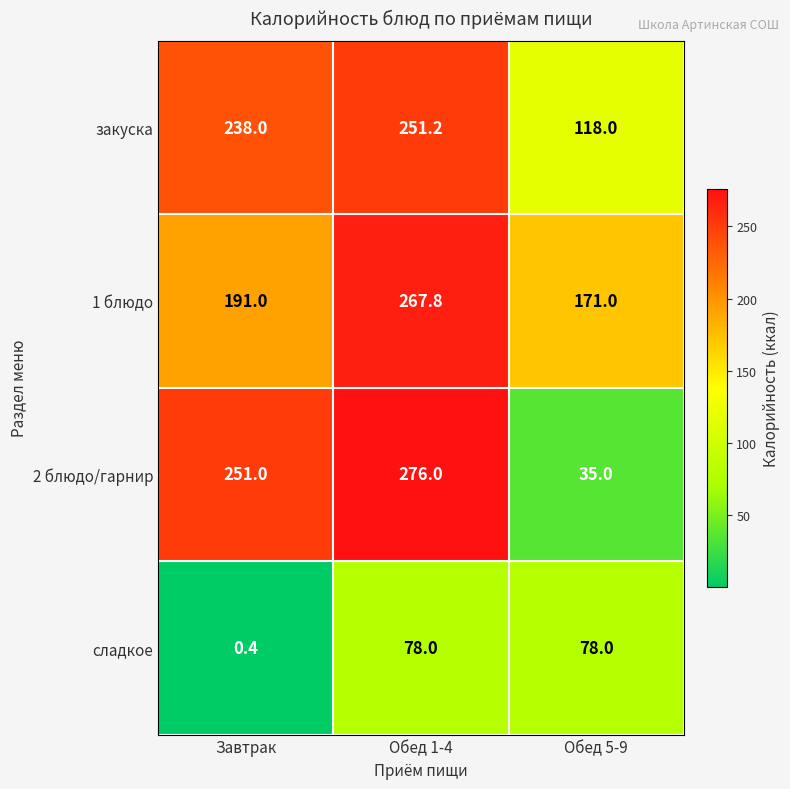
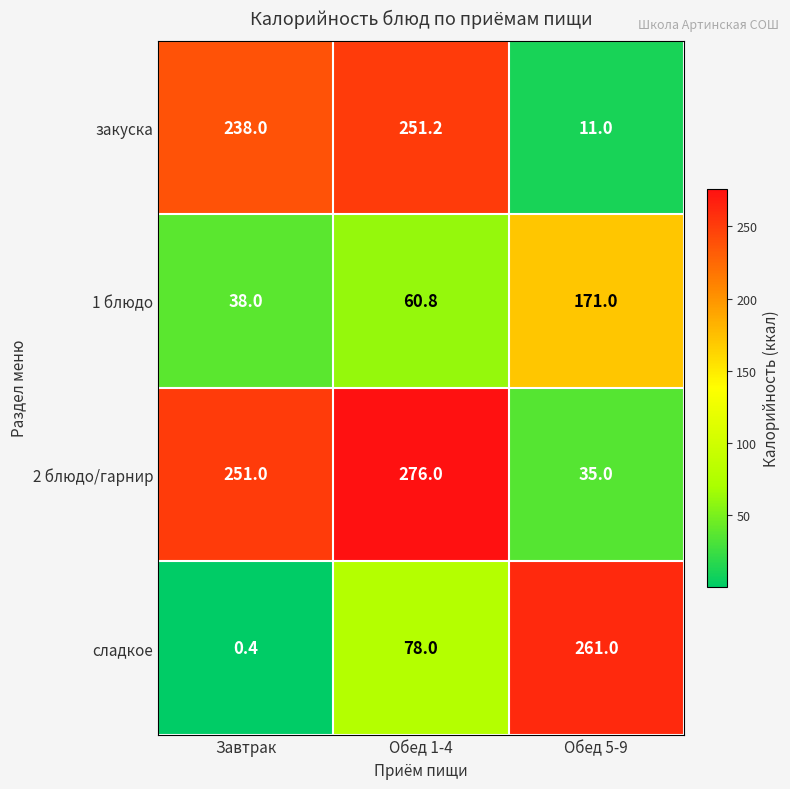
  {
    "закуска": {
      "Завтрак": 238.0,
      "Обед 1-4": 251.2,
-     "Обед 5-9": 118.0
+     "Обед 5-9": 11.0
    },
    "1 блюдо": {
-     "Завтрак": 191.0,
-     "Обед 1-4": 267.8,
+     "Завтрак": 38.0,
+     "Обед 1-4": 60.8,
      "Обед 5-9": 171.0
    },
    "2 блюдо/гарнир": {
      "Завтрак": 251.0,
      "Обед 1-4": 276.0,
      "Обед 5-9": 35.0
    },
    "сладкое": {
      "Завтрак": 0.4,
      "Обед 1-4": 78.0,
-     "Обед 5-9": 78.0
+     "Обед 5-9": 261.0
    }
  }
